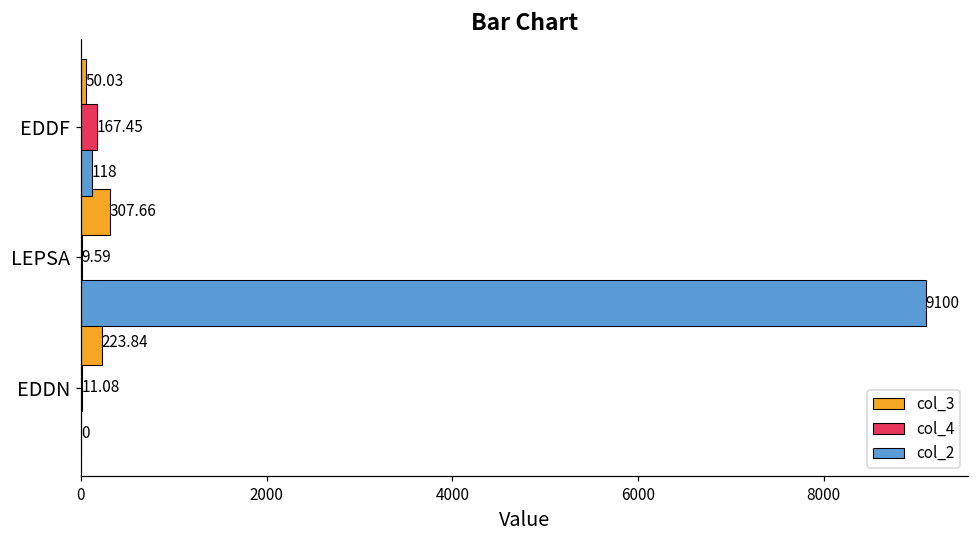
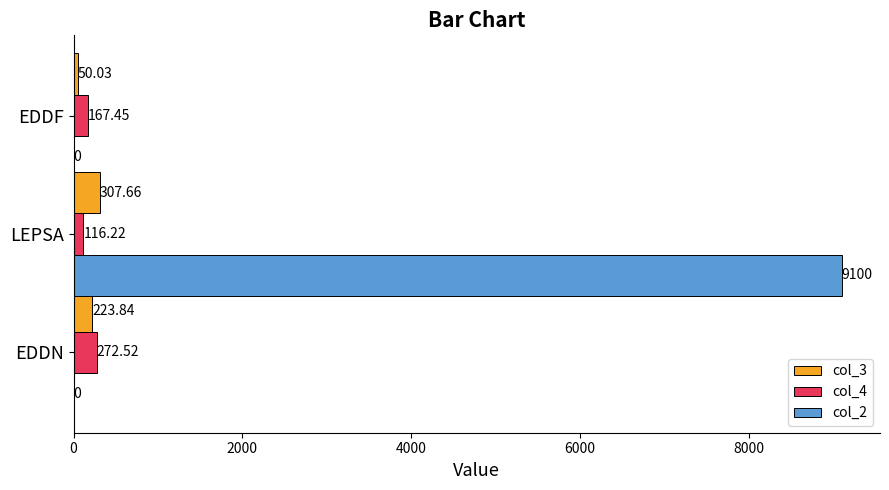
  {
    "col_3": {
      "EDDF": 50.03,
      "LEPSA": 307.66,
      "EDDN": 223.84
    },
    "col_4": {
      "EDDF": 167.45,
-     "LEPSA": 9.59,
-     "EDDN": 11.08
+     "LEPSA": 116.22,
+     "EDDN": 272.52
    },
    "col_2": {
-     "EDDF": 118,
+     "EDDF": 0,
      "LEPSA": 9100,
      "EDDN": 0
    }
  }
